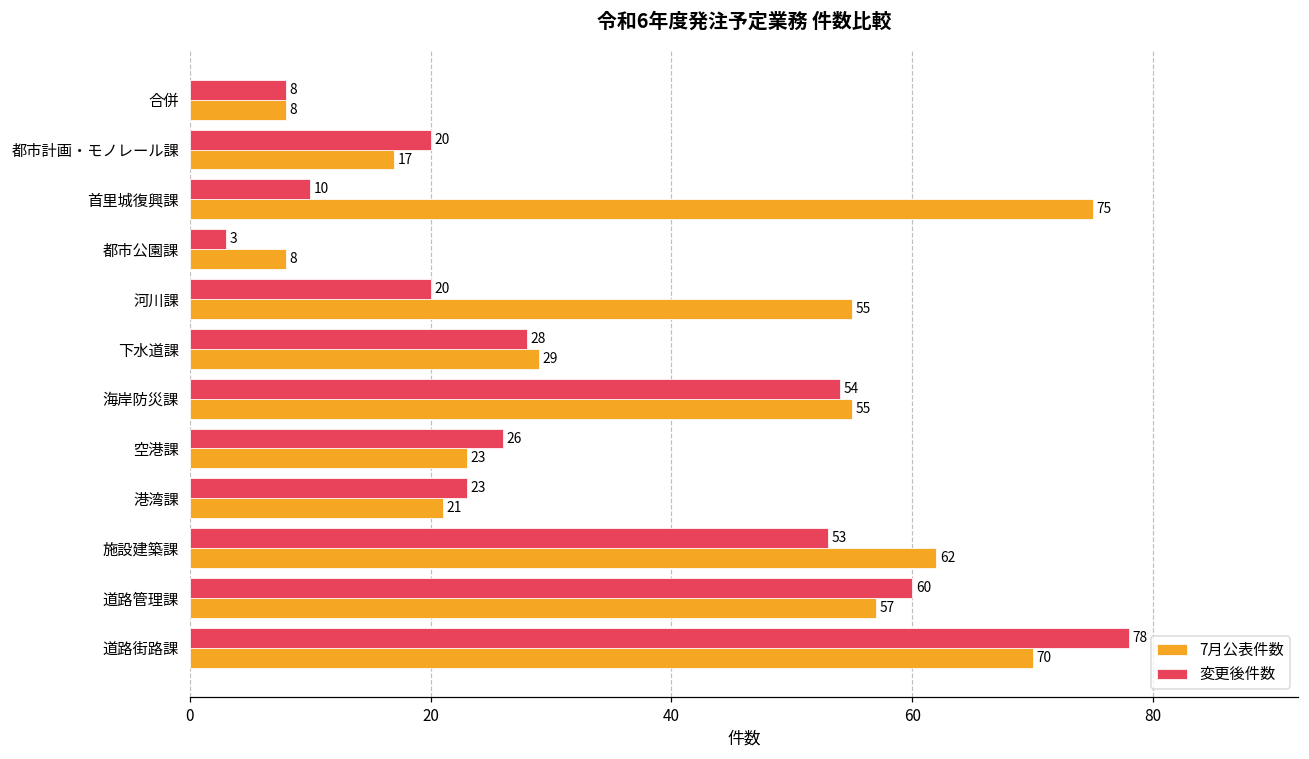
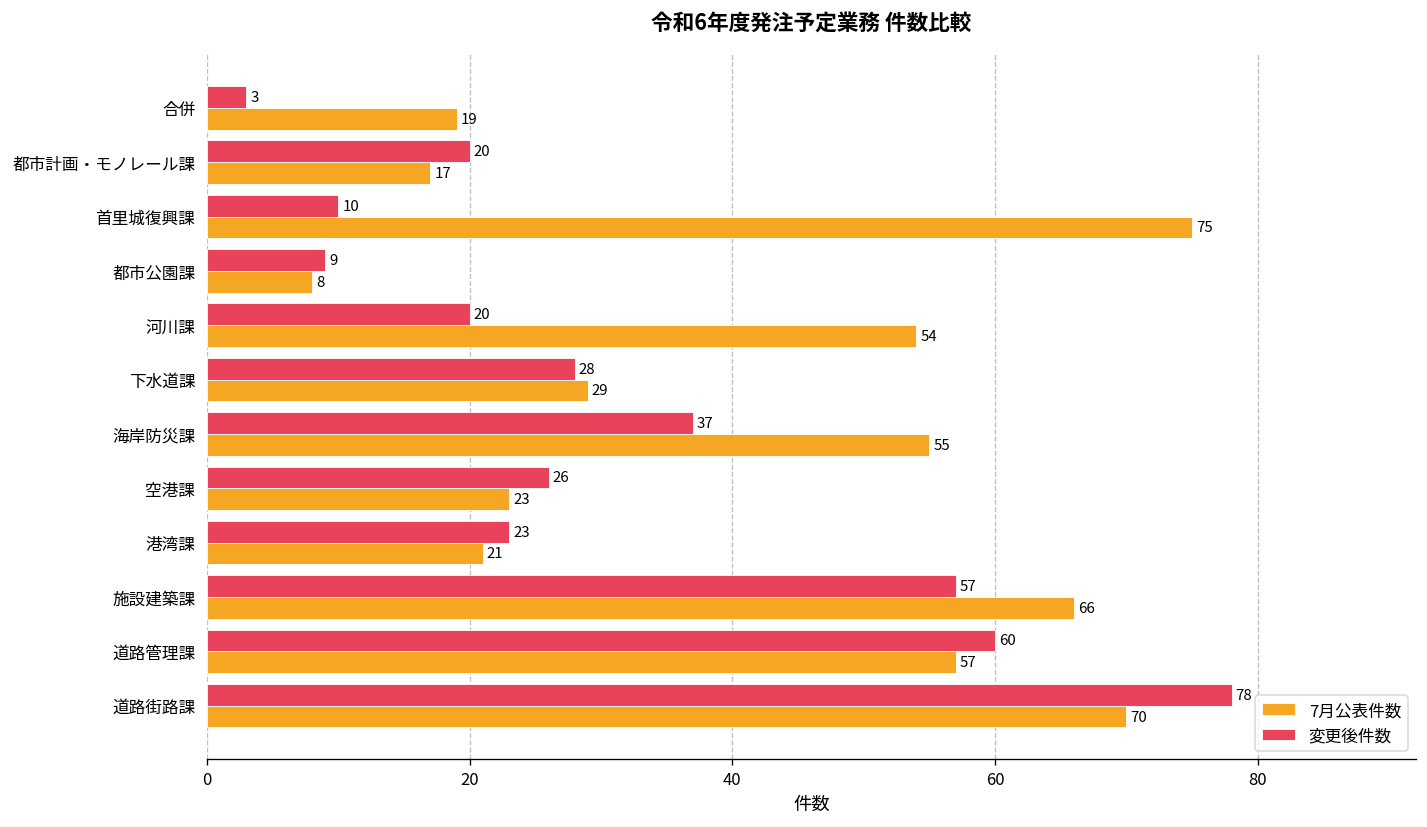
  {
    "7月公表件数": {
-     "合併": 8,
+     "合併": 19,
      "都市計画・モノレール課": 17,
      "首里城復興課": 75,
      "都市公園課": 8,
-     "河川課": 55,
+     "河川課": 54,
      "下水道課": 29,
      "海岸防災課": 55,
      "空港課": 23,
      "港湾課": 21,
-     "施設建築課": 62,
+     "施設建築課": 66,
      "道路管理課": 57,
      "道路街路課": 70
    },
    "変更後件数": {
-     "合併": 8,
+     "合併": 3,
      "都市計画・モノレール課": 20,
      "首里城復興課": 10,
-     "都市公園課": 3,
+     "都市公園課": 9,
      "河川課": 20,
      "下水道課": 28,
-     "海岸防災課": 54,
+     "海岸防災課": 37,
      "空港課": 26,
      "港湾課": 23,
-     "施設建築課": 53,
+     "施設建築課": 57,
      "道路管理課": 60,
      "道路街路課": 78
    }
  }
